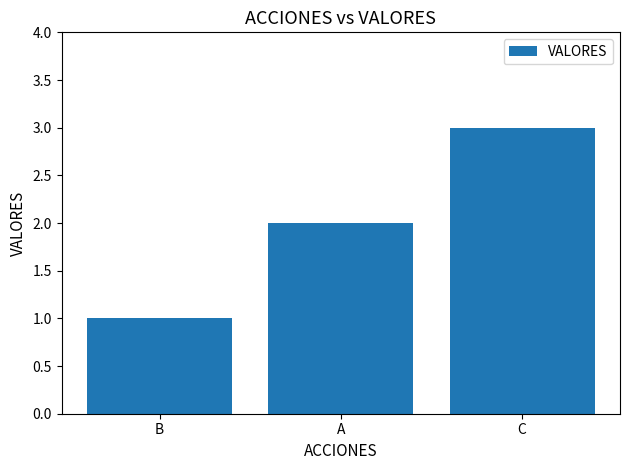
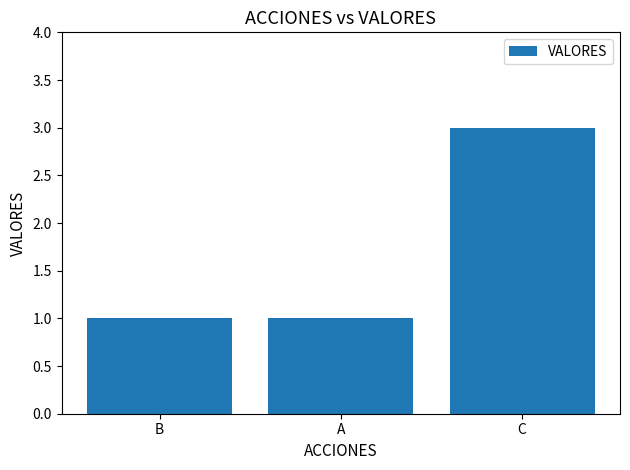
  {
    "B": 1,
-   "A": 2,
+   "A": 1,
    "C": 3
  }
